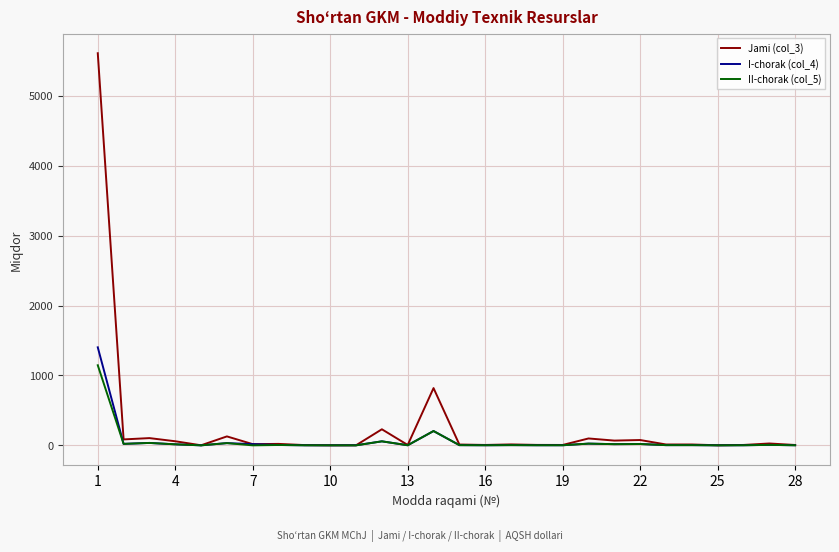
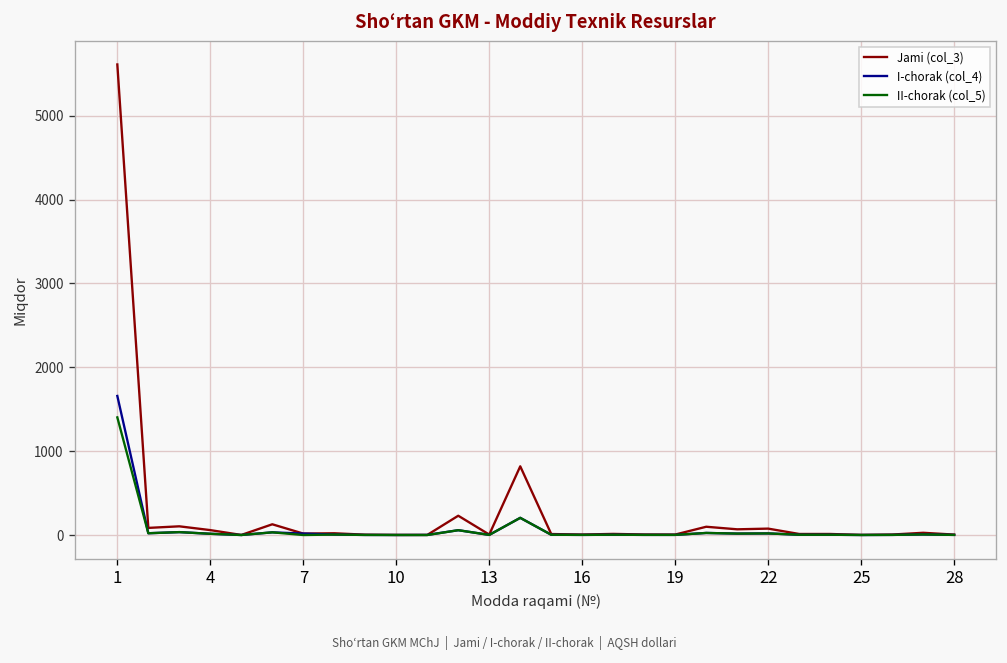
  {
    "Jami (col_3)": {
      "1": 5600,
      "4": 100,
      "22": 100
    },
    "I-chorak (col_4)": {
-     "1": 1400
+     "1": 1700
    },
    "II-chorak (col_5)": {
-     "1": 1100
+     "1": 1400
    }
  }
